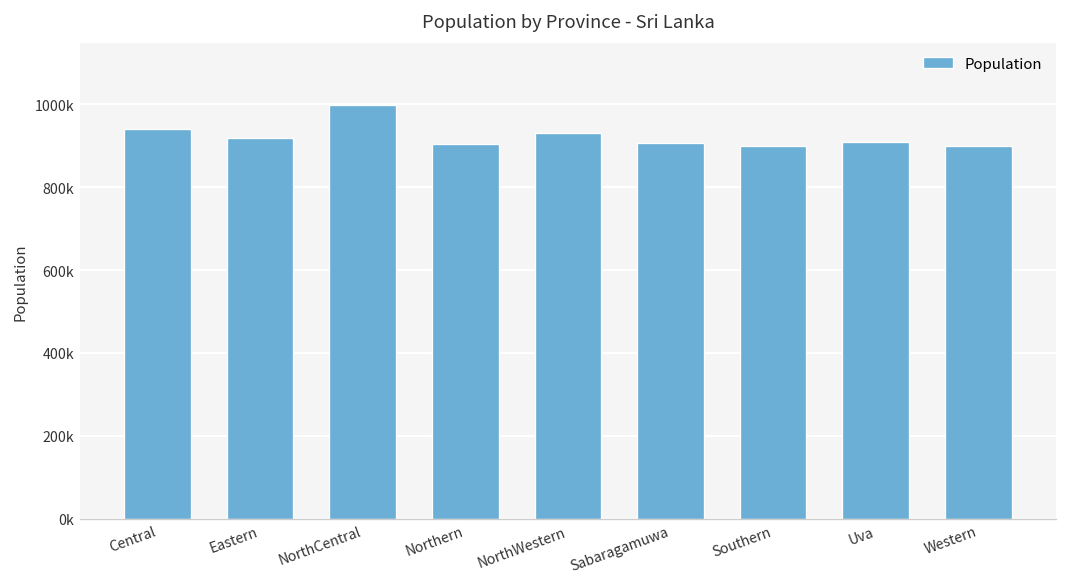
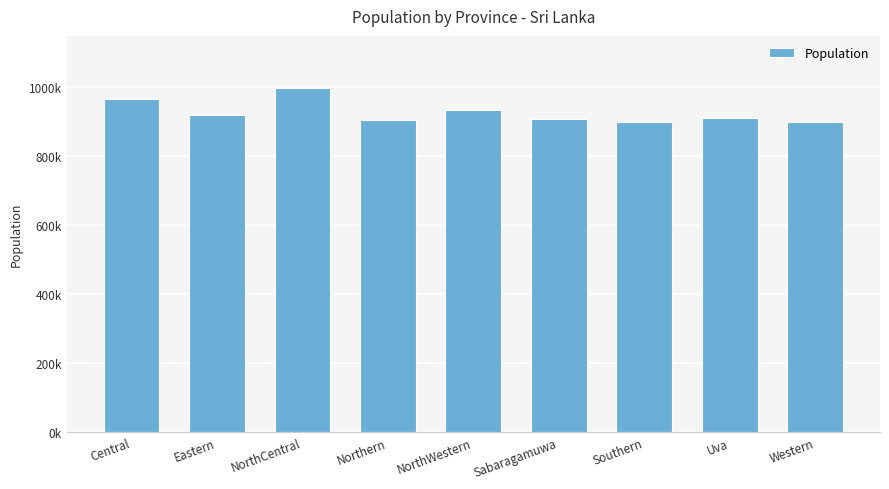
  {
-   "Central": 940000,
+   "Central": 960000,
    "Eastern": 920000,
    "NorthCentral": 1000000,
    "Northern": 900000,
    "NorthWestern": 930000,
    "Sabaragamuwa": 910000,
    "Southern": 900000,
    "Uva": 910000,
    "Western": 900000
  }
